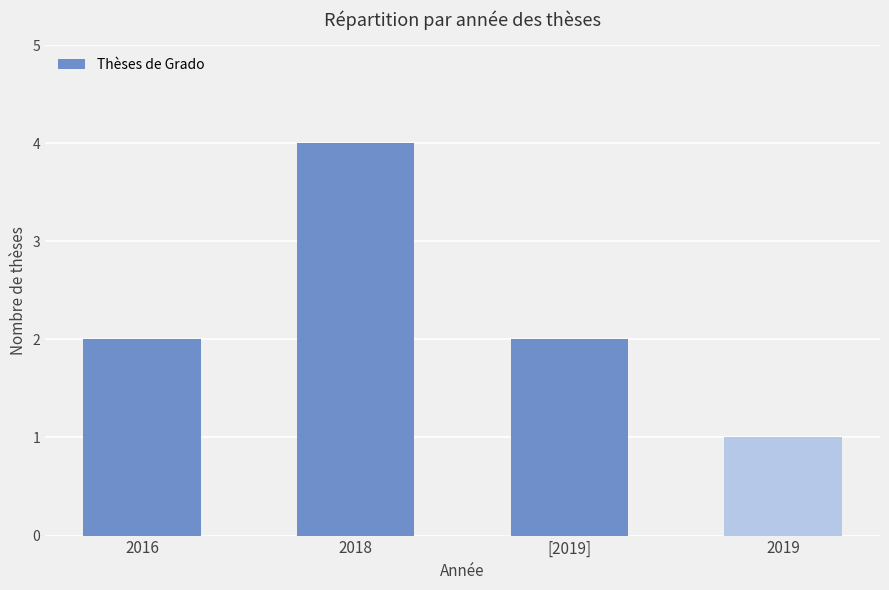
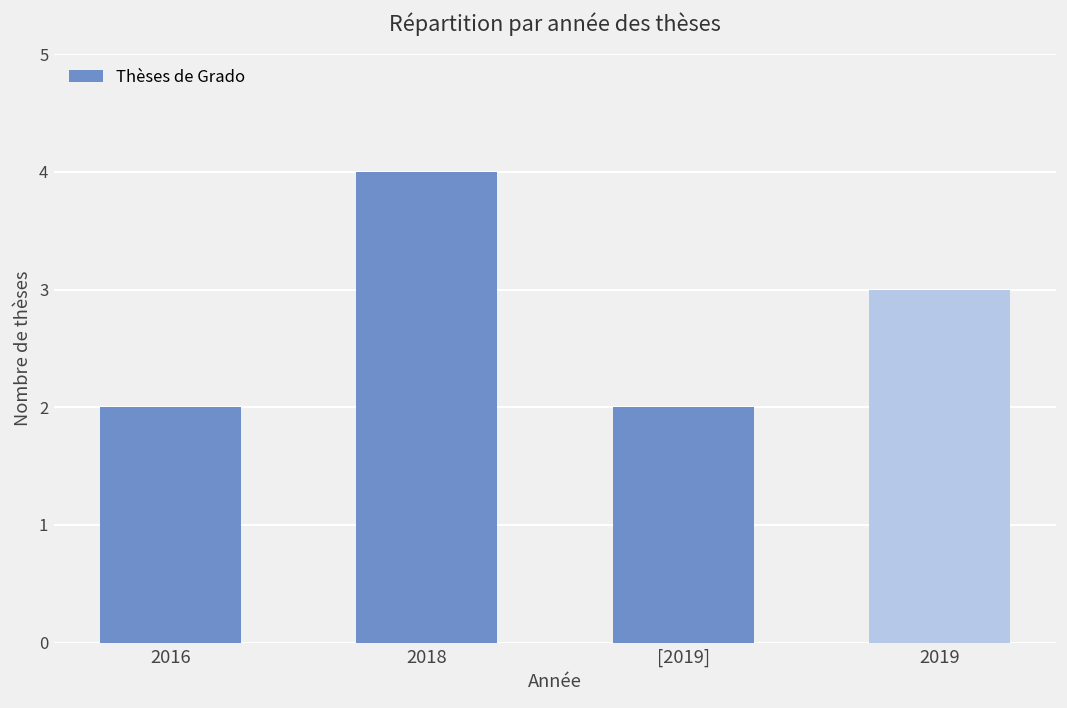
  {
    "2016": 2,
    "2018": 4,
    "[2019]": 2,
-   "2019": 1
+   "2019": 3
  }
